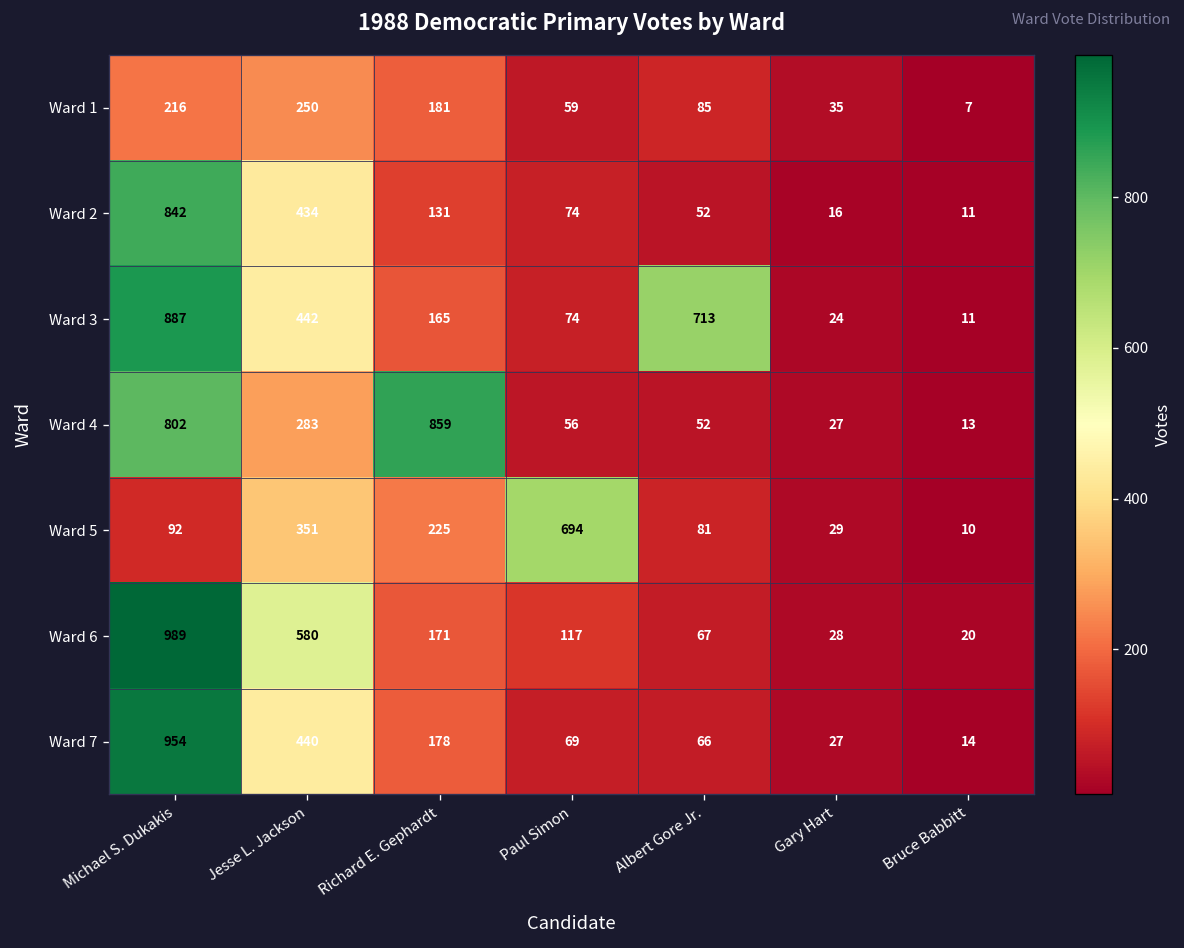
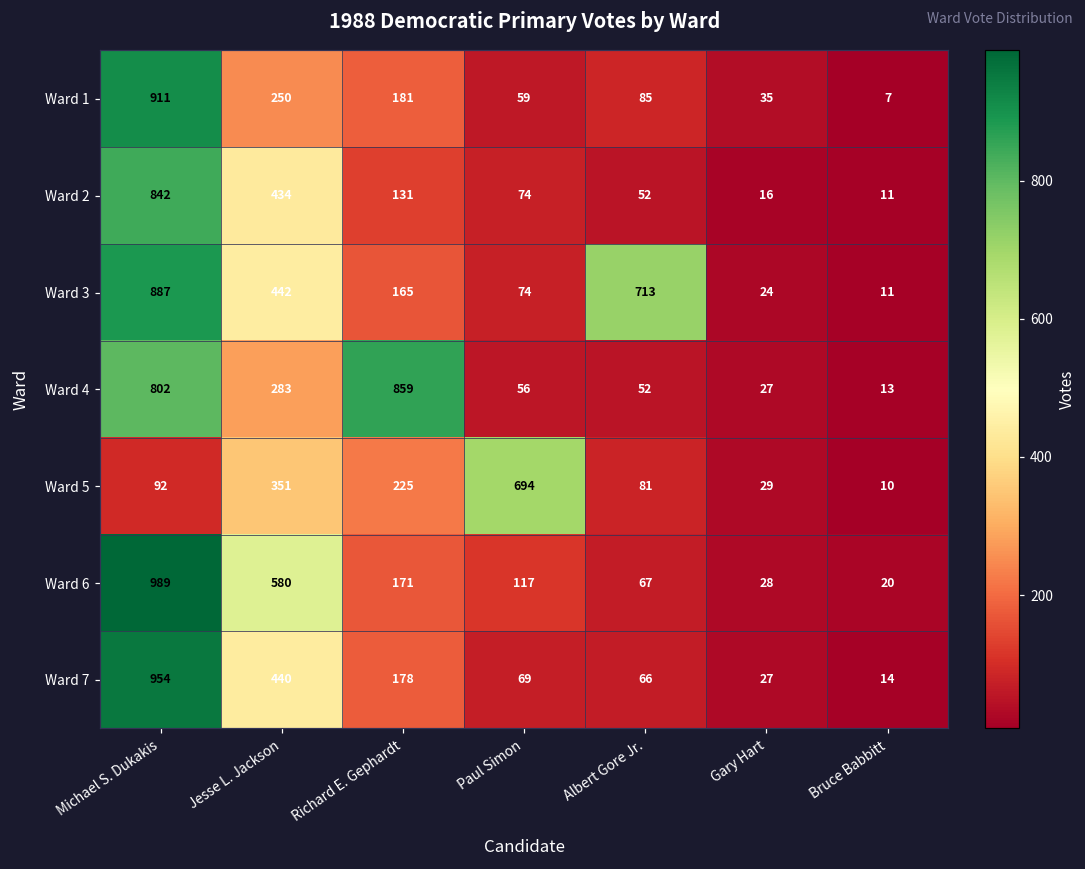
  {
    "Ward 1": {
-     "Michael S. Dukakis": 216,
+     "Michael S. Dukakis": 911,
      "Jesse L. Jackson": 250,
      "Richard E. Gephardt": 181,
      "Paul Simon": 59,
      "Albert Gore Jr.": 85,
      "Gary Hart": 35,
      "Bruce Babbitt": 7
    },
    "Ward 2": {
      "Michael S. Dukakis": 842,
      "Jesse L. Jackson": 434,
      "Richard E. Gephardt": 131,
      "Paul Simon": 74,
      "Albert Gore Jr.": 52,
      "Gary Hart": 16,
      "Bruce Babbitt": 11
    },
    "Ward 3": {
      "Michael S. Dukakis": 887,
      "Jesse L. Jackson": 442,
      "Richard E. Gephardt": 165,
      "Paul Simon": 74,
      "Albert Gore Jr.": 713,
      "Gary Hart": 24,
      "Bruce Babbitt": 11
    },
    "Ward 4": {
      "Michael S. Dukakis": 802,
      "Jesse L. Jackson": 283,
      "Richard E. Gephardt": 859,
      "Paul Simon": 56,
      "Albert Gore Jr.": 52,
      "Gary Hart": 27,
      "Bruce Babbitt": 13
    },
    "Ward 5": {
      "Michael S. Dukakis": 92,
      "Jesse L. Jackson": 351,
      "Richard E. Gephardt": 225,
      "Paul Simon": 694,
      "Albert Gore Jr.": 81,
      "Gary Hart": 29,
      "Bruce Babbitt": 10
    },
    "Ward 6": {
      "Michael S. Dukakis": 989,
      "Jesse L. Jackson": 580,
      "Richard E. Gephardt": 171,
      "Paul Simon": 117,
      "Albert Gore Jr.": 67,
      "Gary Hart": 28,
      "Bruce Babbitt": 20
    },
    "Ward 7": {
      "Michael S. Dukakis": 954,
      "Jesse L. Jackson": 440,
      "Richard E. Gephardt": 178,
      "Paul Simon": 69,
      "Albert Gore Jr.": 66,
      "Gary Hart": 27,
      "Bruce Babbitt": 14
    }
  }
